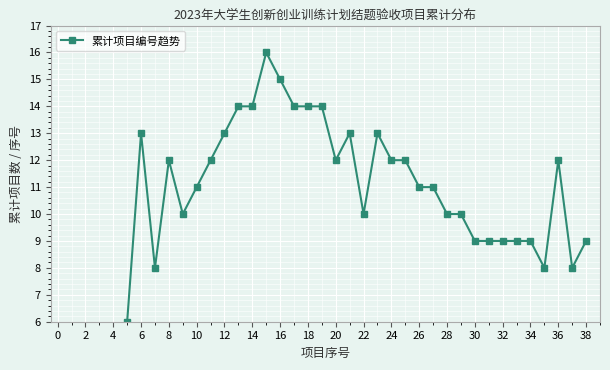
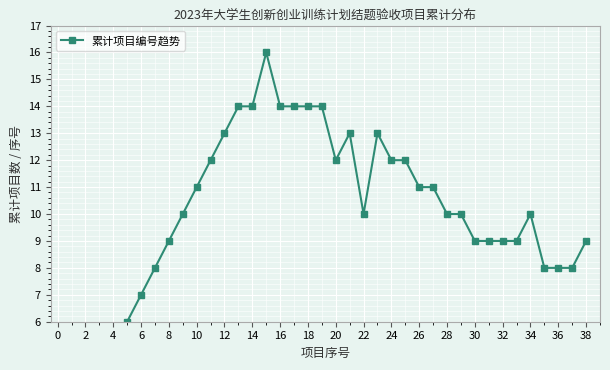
  {
-   "6": 13,
-   "8": 12,
+   "6": 7,
+   "8": 9,
    "10": 11,
    "12": 13,
    "14": 14,
-   "16": 15,
+   "16": 14,
    "18": 14,
    "20": 12,
    "22": 10,
    "24": 12,
    "26": 11,
    "28": 10,
    "30": 9,
    "32": 9,
-   "34": 9,
-   "36": 12,
+   "34": 10,
+   "36": 8,
    "38": 9
  }
